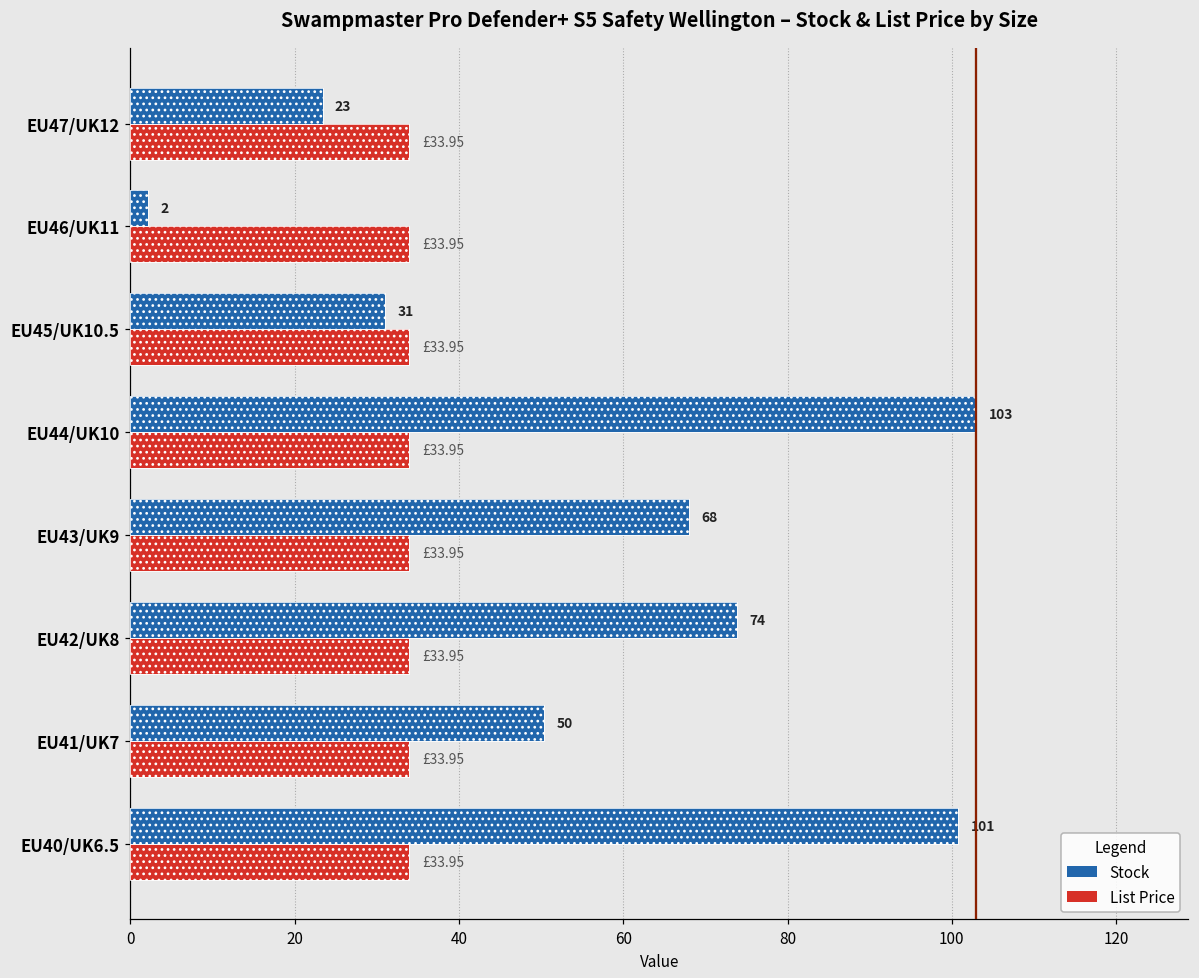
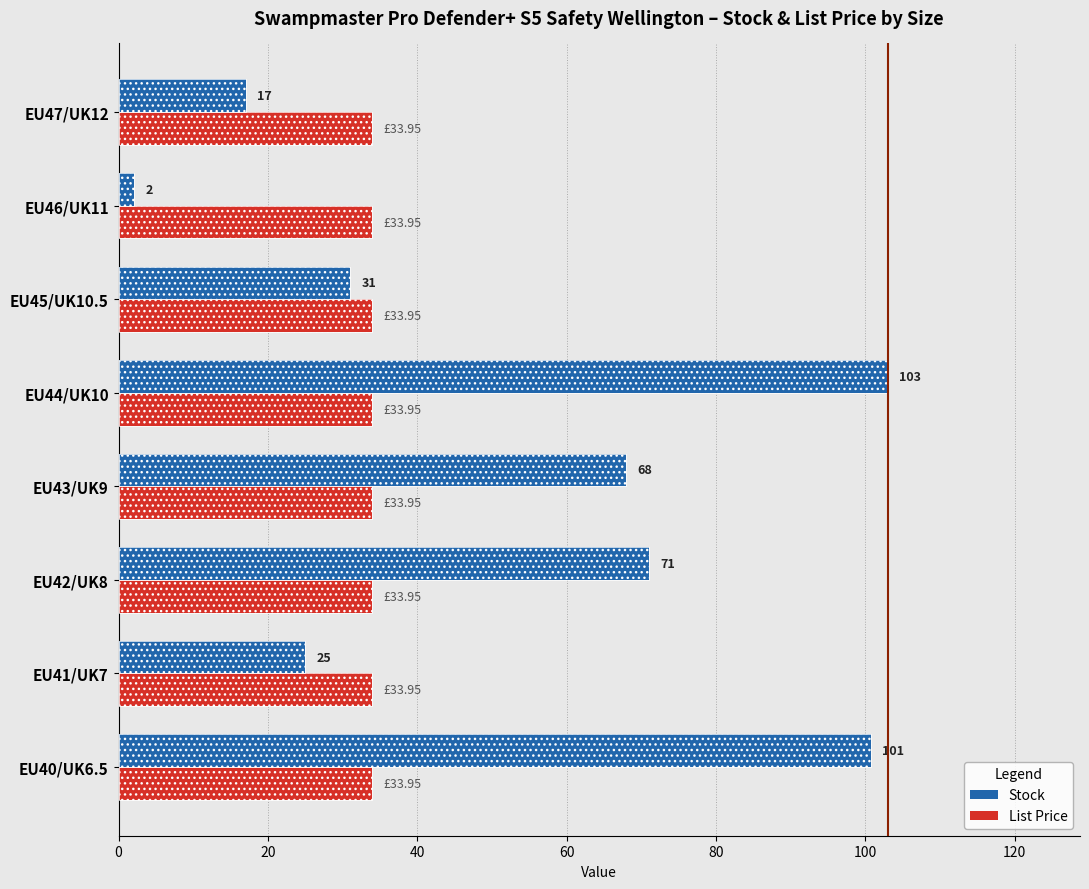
  {
    "Stock": {
-     "EU47/UK12": "23",
+     "EU47/UK12": "17",
      "EU46/UK11": "2",
      "EU45/UK10.5": "31",
      "EU44/UK10": "103",
      "EU43/UK9": "68",
-     "EU42/UK8": "74",
-     "EU41/UK7": "50",
+     "EU42/UK8": "71",
+     "EU41/UK7": "25",
      "EU40/UK6.5": "101"
    },
    "List Price": {
      "EU47/UK12": "£33.95",
      "EU46/UK11": "£33.95",
      "EU45/UK10.5": "£33.95",
      "EU44/UK10": "£33.95",
      "EU43/UK9": "£33.95",
      "EU42/UK8": "£33.95",
      "EU41/UK7": "£33.95",
      "EU40/UK6.5": "£33.95"
    }
  }
